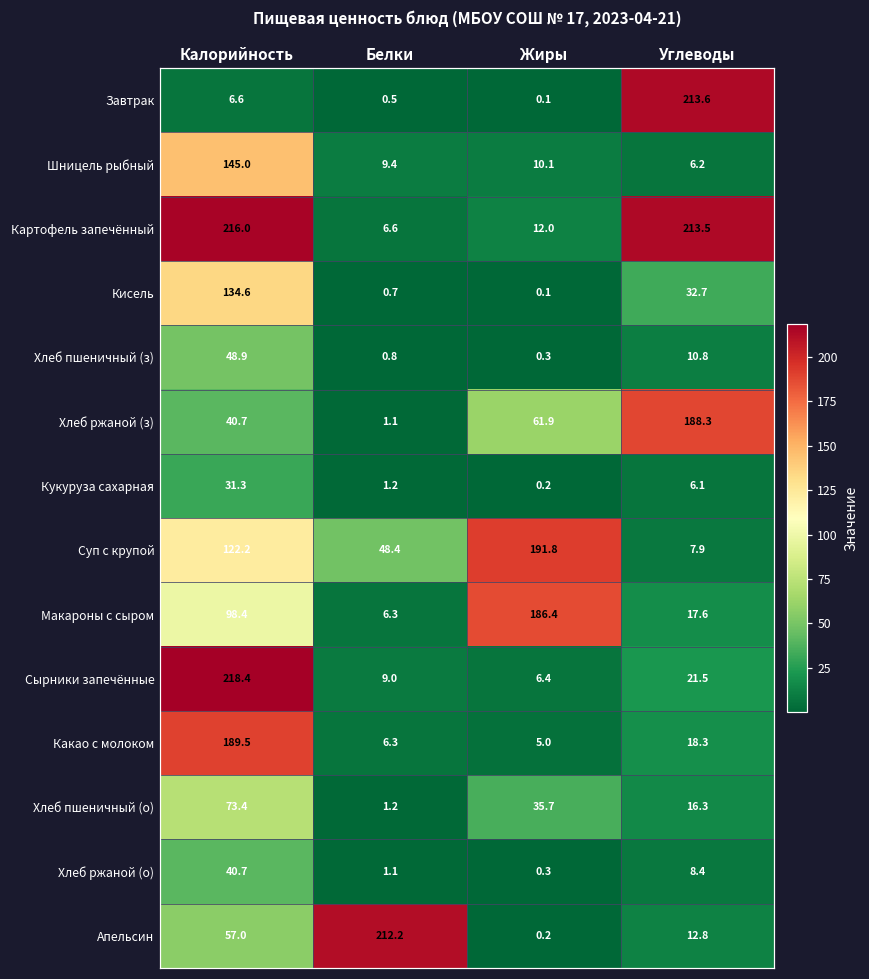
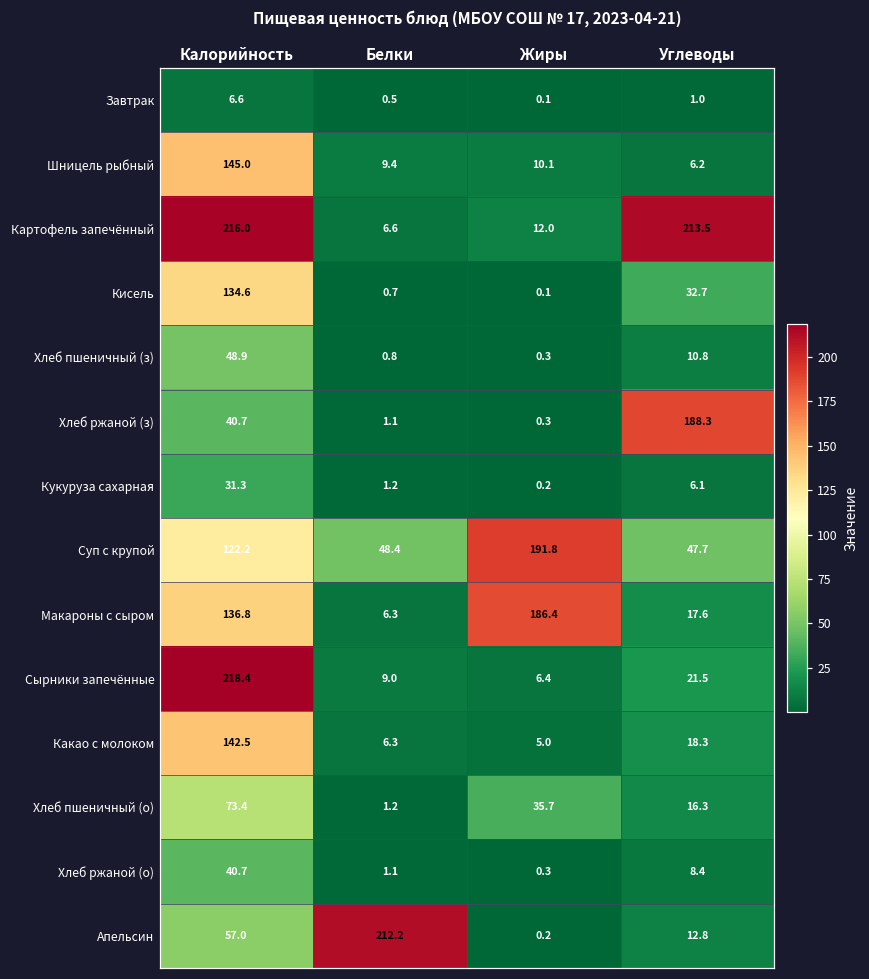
  {
    "Завтрак": {
      "Калорийность": 6.6,
      "Белки": 0.5,
      "Жиры": 0.1,
-     "Углеводы": 213.6
+     "Углеводы": 1.0
    },
    "Шницель рыбный": {
      "Калорийность": 145.0,
      "Белки": 9.4,
      "Жиры": 10.1,
      "Углеводы": 6.2
    },
    "Картофель запечённый": {
      "Калорийность": 216.0,
      "Белки": 6.6,
      "Жиры": 12.0,
      "Углеводы": 213.5
    },
    "Кисель": {
      "Калорийность": 134.6,
      "Белки": 0.7,
      "Жиры": 0.1,
      "Углеводы": 32.7
    },
    "Хлеб пшеничный (з)": {
      "Калорийность": 48.9,
      "Белки": 0.8,
      "Жиры": 0.3,
      "Углеводы": 10.8
    },
    "Хлеб ржаной (з)": {
      "Калорийность": 40.7,
      "Белки": 1.1,
-     "Жиры": 61.9,
+     "Жиры": 0.3,
      "Углеводы": 188.3
    },
    "Кукуруза сахарная": {
      "Калорийность": 31.3,
      "Белки": 1.2,
      "Жиры": 0.2,
      "Углеводы": 6.1
    },
    "Суп с крупой": {
      "Калорийность": 122.2,
      "Белки": 48.4,
      "Жиры": 191.8,
-     "Углеводы": 7.9
+     "Углеводы": 47.7
    },
    "Макароны с сыром": {
-     "Калорийность": 98.4,
+     "Калорийность": 136.8,
      "Белки": 6.3,
      "Жиры": 186.4,
      "Углеводы": 17.6
    },
    "Сырники запечённые": {
      "Калорийность": 218.4,
      "Белки": 9.0,
      "Жиры": 6.4,
      "Углеводы": 21.5
    },
    "Какао с молоком": {
-     "Калорийность": 189.5,
+     "Калорийность": 142.5,
      "Белки": 6.3,
      "Жиры": 5.0,
      "Углеводы": 18.3
    },
    "Хлеб пшеничный (о)": {
      "Калорийность": 73.4,
      "Белки": 1.2,
      "Жиры": 35.7,
      "Углеводы": 16.3
    },
    "Хлеб ржаной (о)": {
      "Калорийность": 40.7,
      "Белки": 1.1,
      "Жиры": 0.3,
      "Углеводы": 8.4
    },
    "Апельсин": {
      "Калорийность": 57.0,
      "Белки": 212.2,
      "Жиры": 0.2,
      "Углеводы": 12.8
    }
  }
